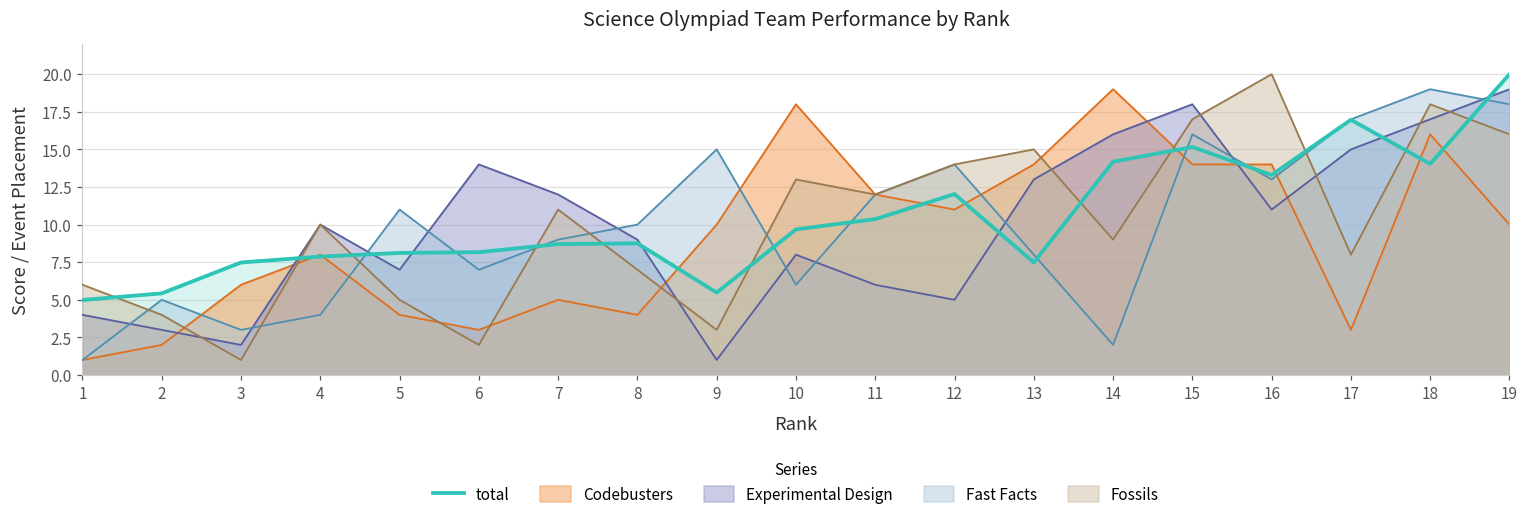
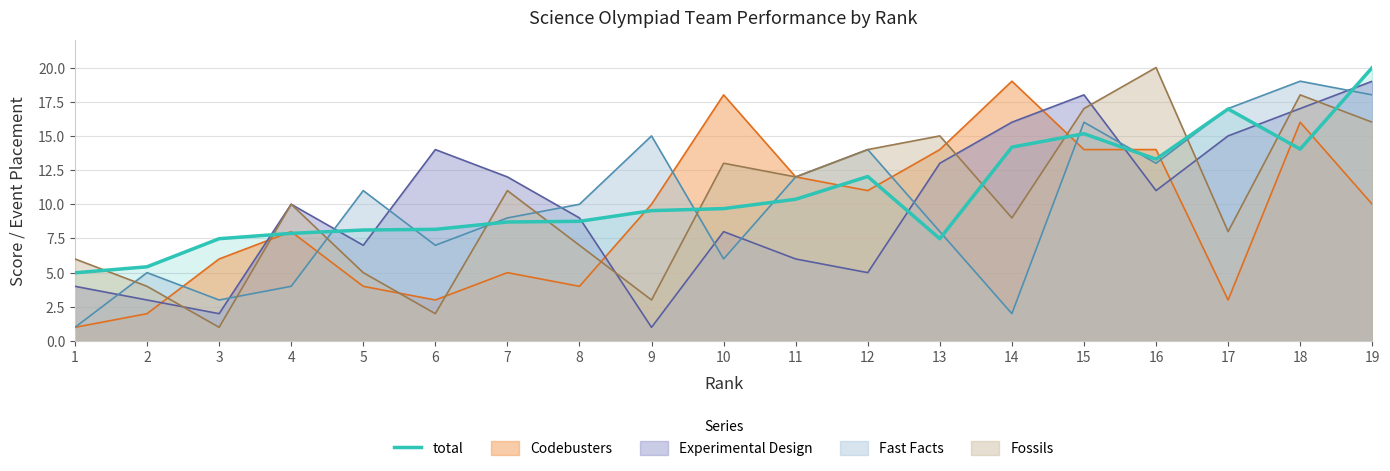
  {
    "total": {
      "1": 5.0,
      "2": 5.4,
      "3": 7.5,
      "5": 8.1,
      "6": 8.2,
      "7": 8.7,
      "8": 8.8,
-     "9": 5.5,
+     "9": 9.5,
      "10": 9.7,
      "11": 10.4,
      "12": 12.0,
      "13": 7.5,
      "14": 14.2,
      "15": 15.2,
      "16": 13.3,
      "18": 14.0,
      "19": 20.0
    },
    "Codebusters": {
      "2": 2.0,
      "3": 6.0,
      "5": 4.0,
      "6": 3.0,
      "7": 5.0,
      "8": 4.0,
      "9": 10.0,
      "10": 18.0,
      "12": 11.0,
      "13": 14.0,
      "14": 19.0,
      "15": 14.0,
      "16": 14.0,
      "17": 3.0,
      "18": 16.0,
      "19": 10.0
    }
  }
